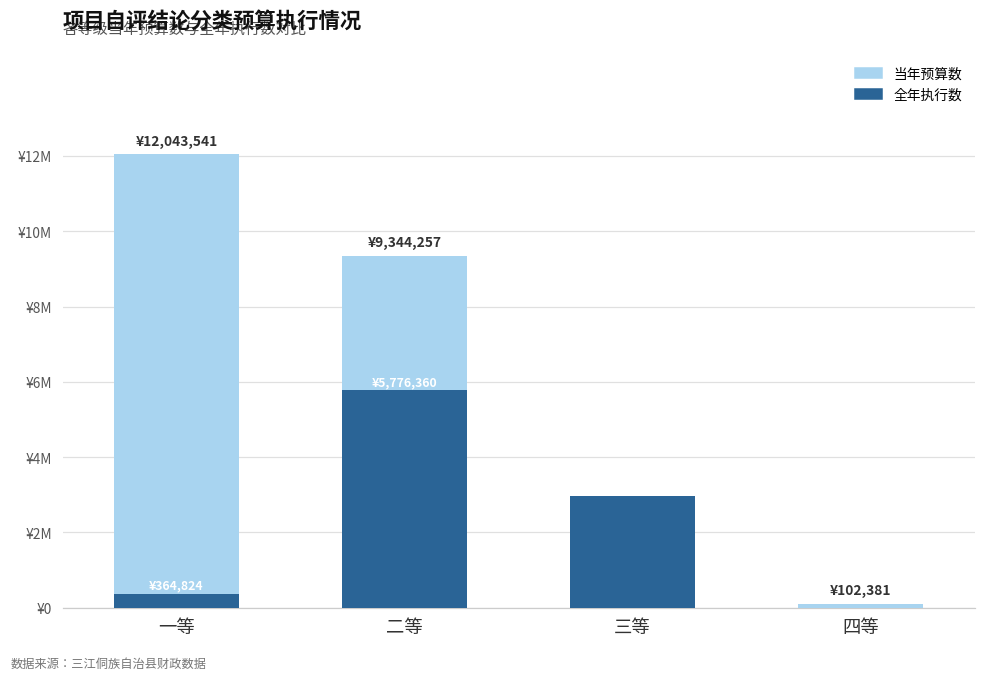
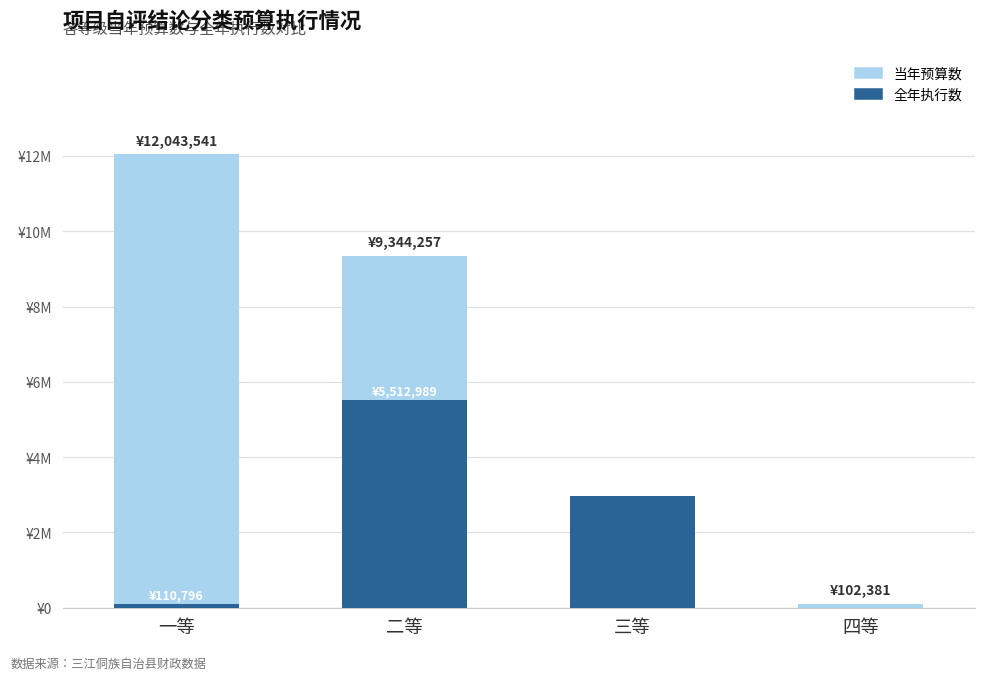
  {
    "当年预算数": {
      "一等": "¥12,043,541",
      "二等": "¥9,344,257",
      "四等": "¥102,381"
    },
    "全年执行数": {
-     "一等": "¥364,824",
-     "二等": "¥5,776,360"
+     "一等": "¥110,796",
+     "二等": "¥5,512,989"
    }
  }
